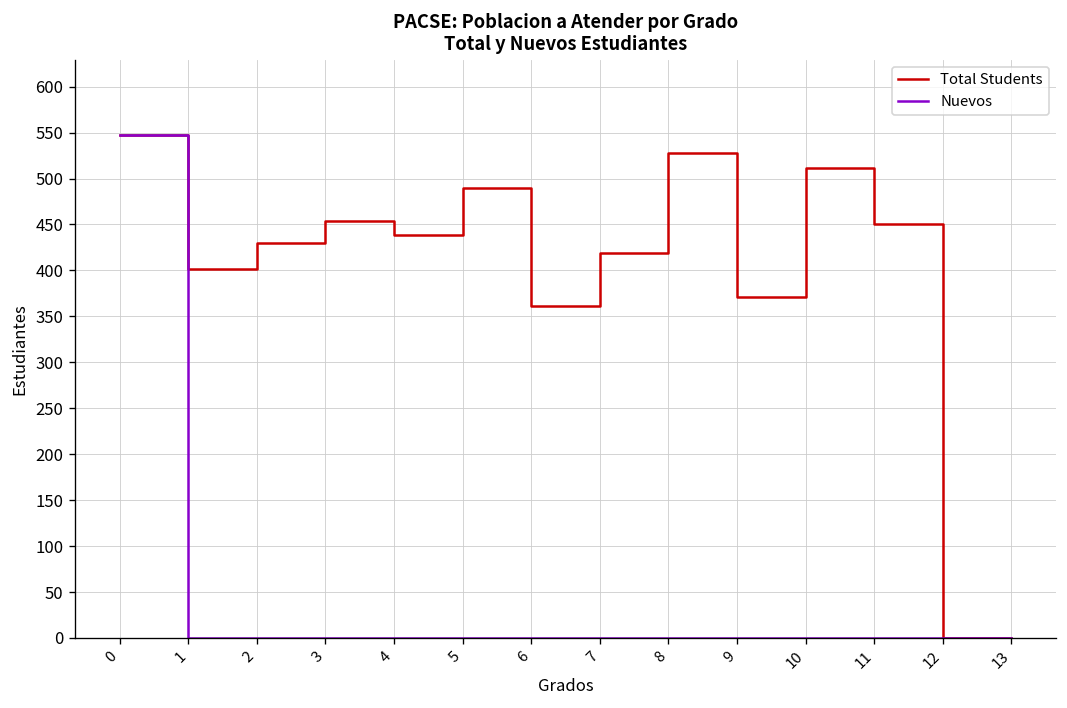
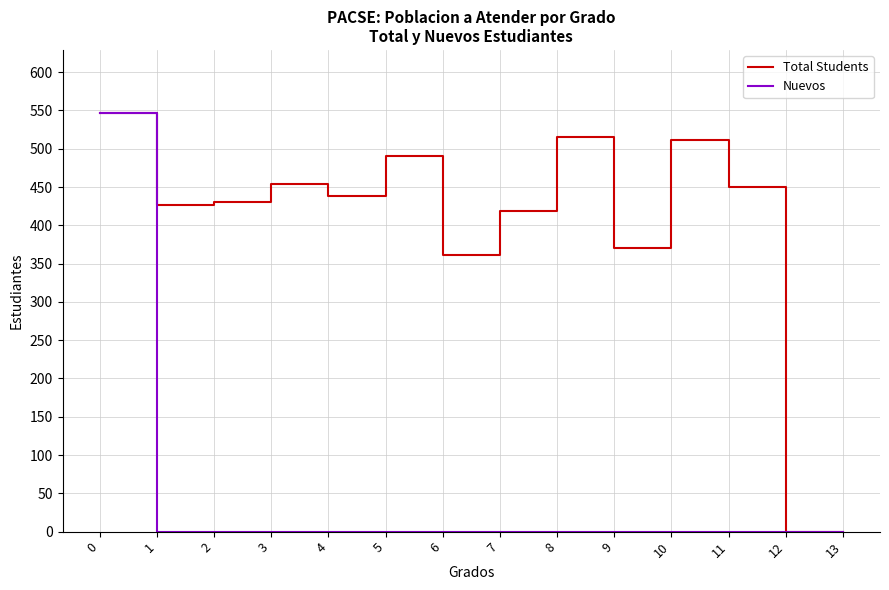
  {
    "Total Students": {
-     "1": 400,
+     "1": 430,
      "2": 430,
      "3": 450,
      "4": 440,
      "5": 490,
      "6": 360,
      "7": 420,
-     "8": 530,
+     "8": 520,
      "9": 370,
      "10": 510,
      "11": 450
    },
    "Nuevos": {
      "1": 0,
      "2": 0,
      "3": 0,
      "4": 0,
      "5": 0,
      "6": 0,
      "7": 0,
      "8": 0,
      "9": 0,
      "10": 0,
      "11": 0
    }
  }
